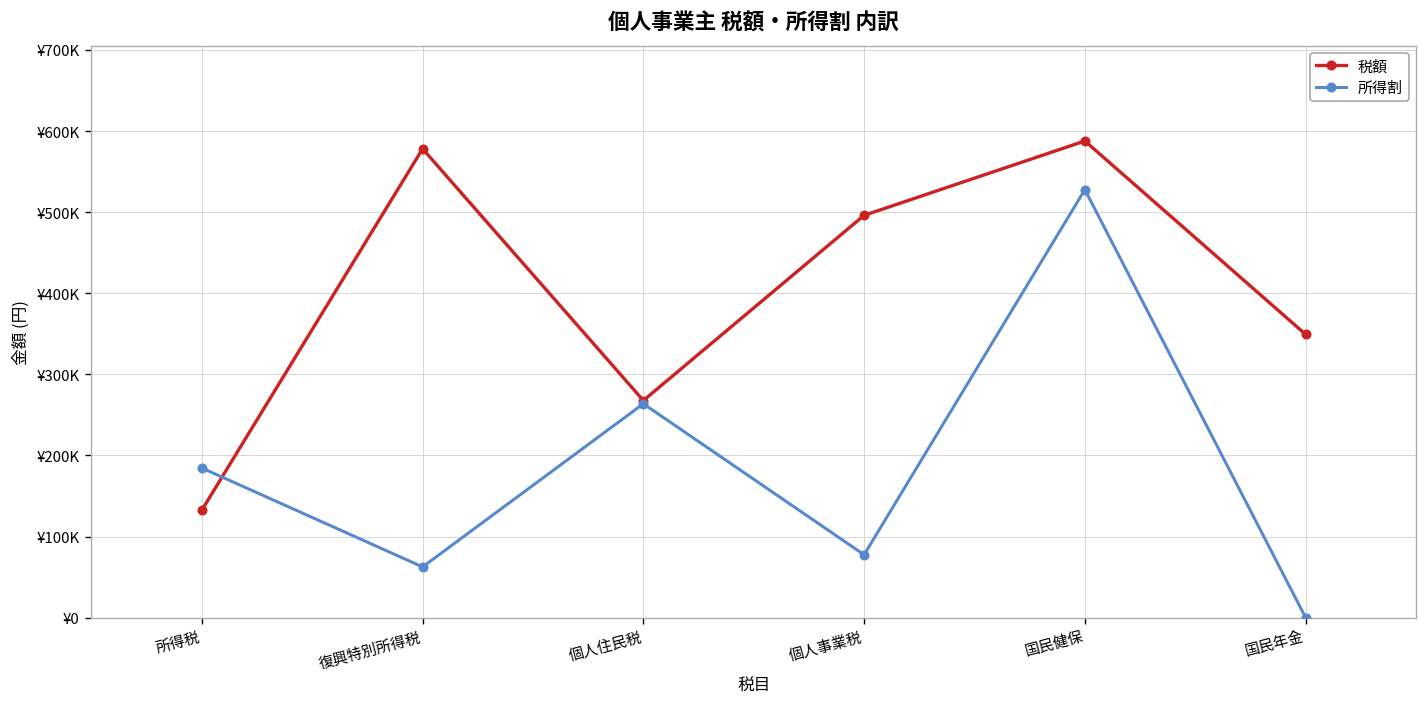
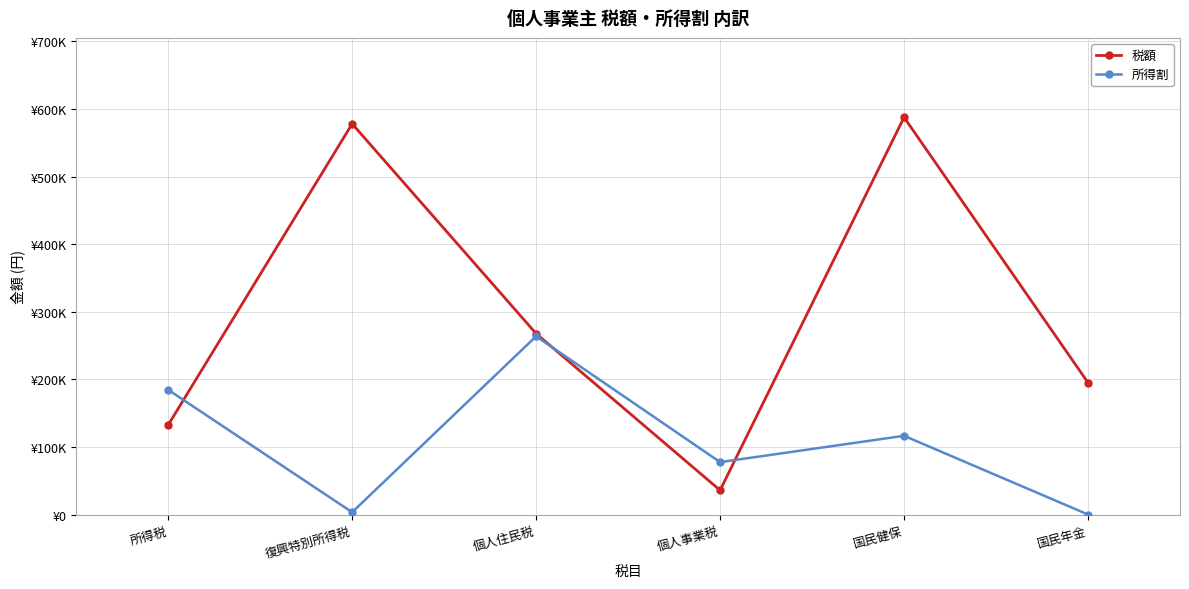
  {
    "税額": {
      "所得税": "¥130000",
      "復興特別所得税": "¥580000",
      "個人住民税": "¥270000",
-     "個人事業税": "¥500000",
+     "個人事業税": "¥40000",
      "国民健保": "¥590000",
-     "国民年金": "¥350000"
+     "国民年金": "¥200000"
    },
    "所得割": {
      "所得税": "¥180000",
-     "復興特別所得税": "¥60000",
+     "復興特別所得税": "¥0",
      "個人住民税": "¥260000",
      "個人事業税": "¥80000",
-     "国民健保": "¥530000",
+     "国民健保": "¥120000",
      "国民年金": "¥0"
    }
  }
